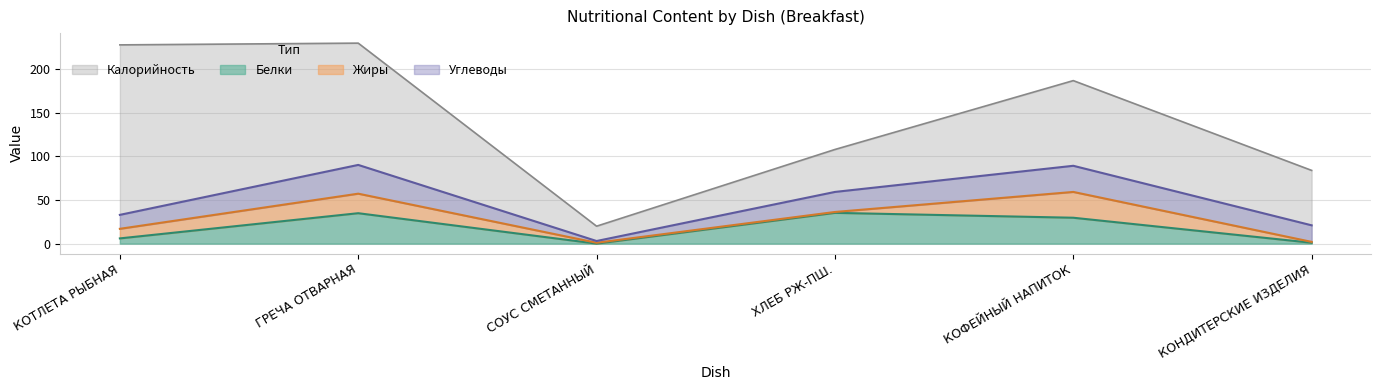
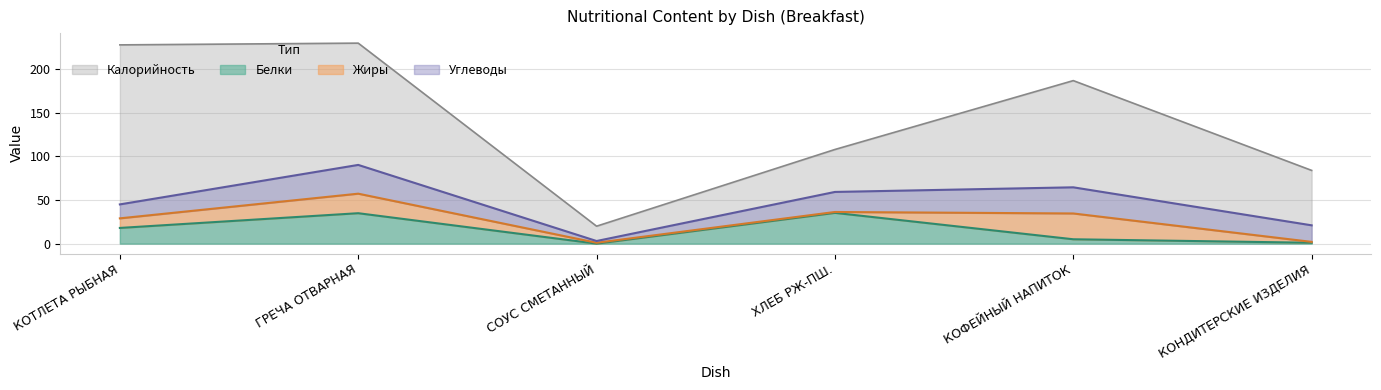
  {
    "Белки": {
-     "КОТЛЕТА РЫБНАЯ": 10,
+     "КОТЛЕТА РЫБНАЯ": 20,
      "ГРЕЧА ОТВАРНАЯ": 30,
-     "КОФЕЙНЫЙ НАПИТОК": 30
+     "КОФЕЙНЫЙ НАПИТОК": 10
    },
    "Жиры": {
      "КОТЛЕТА РЫБНАЯ": 10,
      "ГРЕЧА ОТВАРНАЯ": 20,
      "КОФЕЙНЫЙ НАПИТОК": 30
    }
  }
